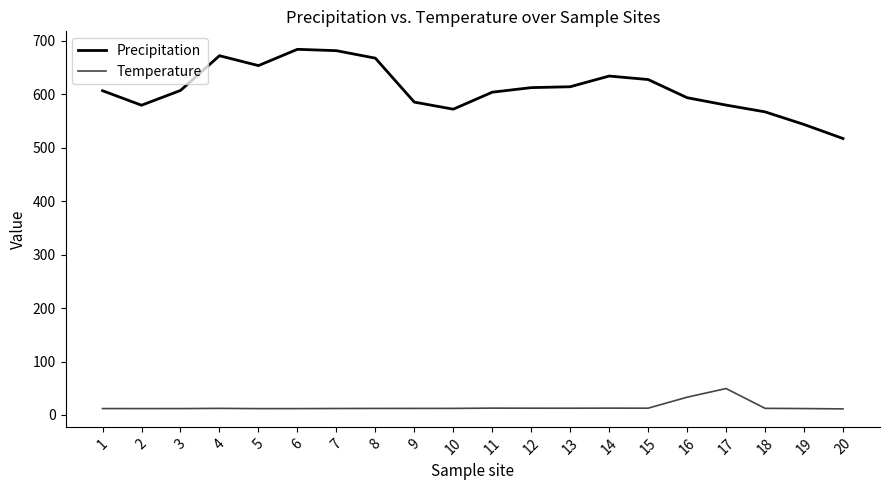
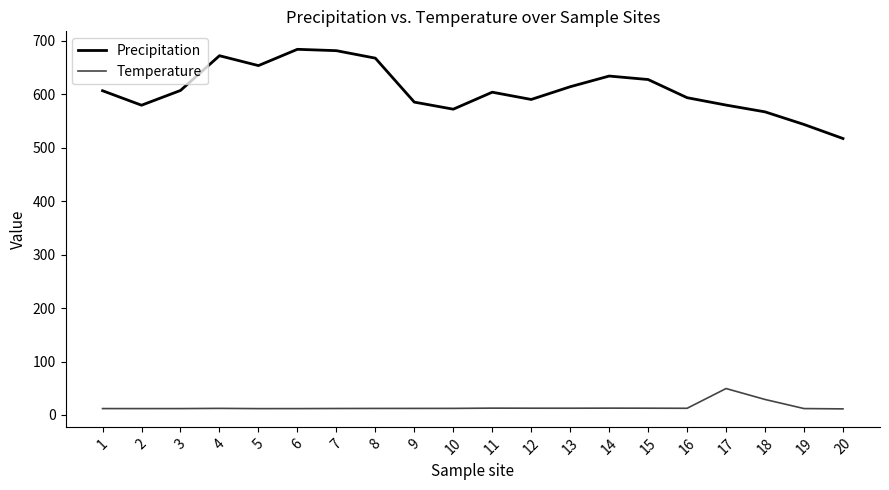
  {
    "Precipitation": {
      "1": 610,
      "2": 580,
      "3": 610,
      "4": 670,
      "5": 650,
      "6": 680,
      "7": 680,
      "8": 670,
      "9": 580,
      "10": 570,
      "11": 600,
-     "12": 610,
+     "12": 590,
      "13": 610,
      "14": 630,
      "15": 630,
      "16": 590,
      "17": 580,
      "18": 570,
      "19": 540,
      "20": 520
    },
    "Temperature": {
      "1": 10,
      "2": 10,
      "3": 10,
      "4": 10,
      "5": 10,
      "6": 10,
      "7": 10,
      "8": 10,
      "9": 10,
      "10": 10,
      "11": 10,
      "12": 10,
      "13": 10,
      "14": 10,
      "15": 10,
-     "16": 30,
+     "16": 10,
      "17": 50,
-     "18": 10,
+     "18": 30,
      "19": 10,
      "20": 10
    }
  }
